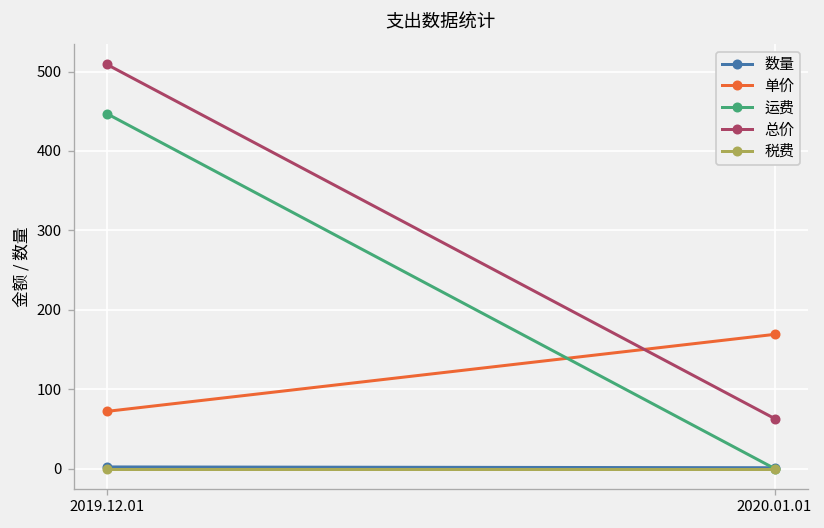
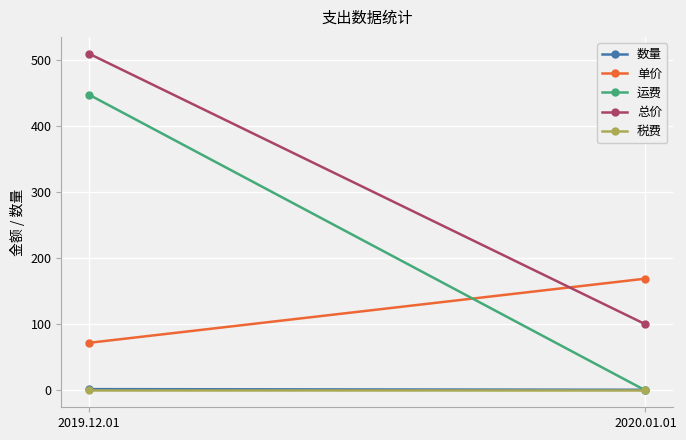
  {
    "单价": {
      "2019.12.01": 70,
      "2020.01.01": 170
    },
    "运费": {
      "2019.12.01": 450
    },
    "总价": {
      "2019.12.01": 510,
-     "2020.01.01": 60
+     "2020.01.01": 100
    }
  }
